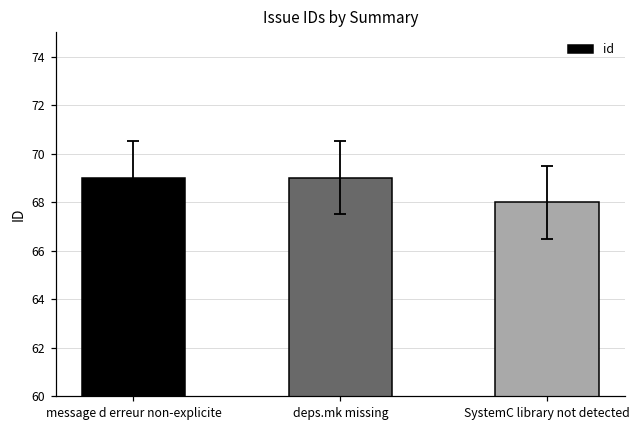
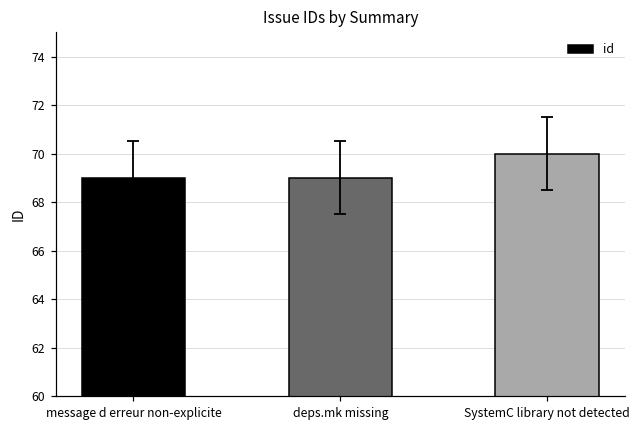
  {
    "id": {
      "message d erreur non-explicite": 69,
      "deps.mk missing": 69,
-     "SystemC library not detected": 68
+     "SystemC library not detected": 70
    }
  }
